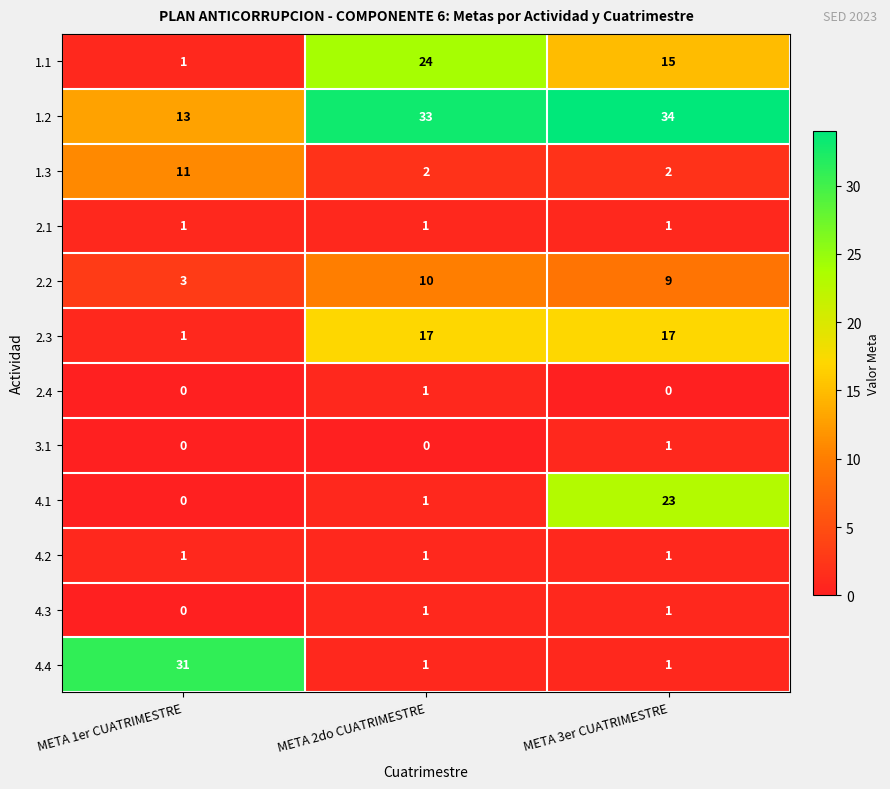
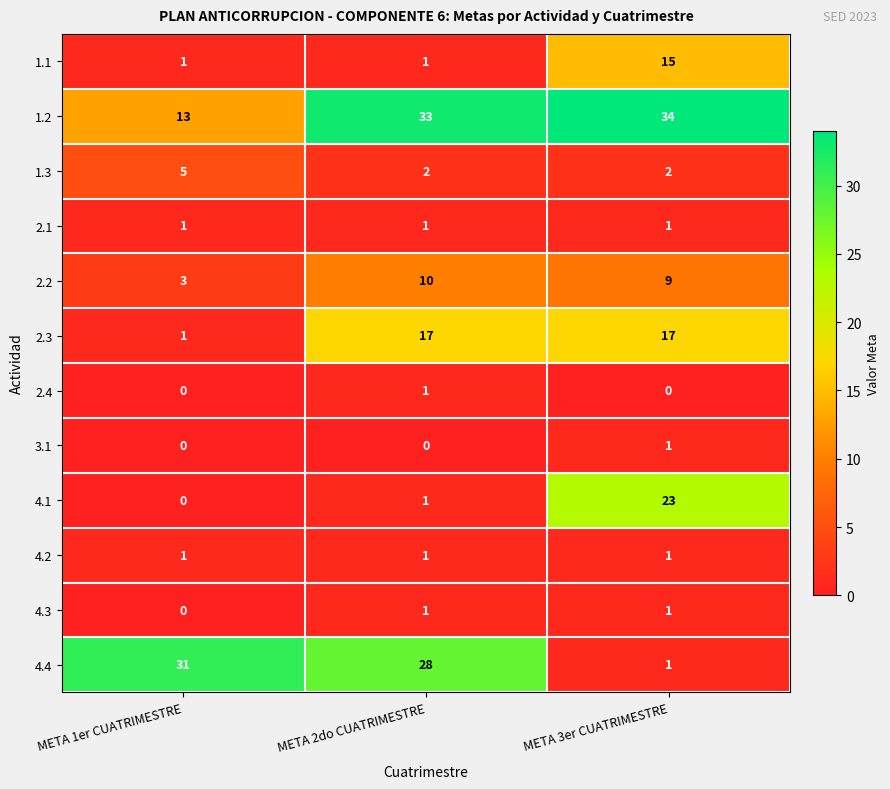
  {
    "1.1": {
      "META 1er CUATRIMESTRE": 1,
-     "META 2do CUATRIMESTRE": 24,
+     "META 2do CUATRIMESTRE": 1,
      "META 3er CUATRIMESTRE": 15
    },
    "1.2": {
      "META 1er CUATRIMESTRE": 13,
      "META 2do CUATRIMESTRE": 33,
      "META 3er CUATRIMESTRE": 34
    },
    "1.3": {
-     "META 1er CUATRIMESTRE": 11,
+     "META 1er CUATRIMESTRE": 5,
      "META 2do CUATRIMESTRE": 2,
      "META 3er CUATRIMESTRE": 2
    },
    "2.1": {
      "META 1er CUATRIMESTRE": 1,
      "META 2do CUATRIMESTRE": 1,
      "META 3er CUATRIMESTRE": 1
    },
    "2.2": {
      "META 1er CUATRIMESTRE": 3,
      "META 2do CUATRIMESTRE": 10,
      "META 3er CUATRIMESTRE": 9
    },
    "2.3": {
      "META 1er CUATRIMESTRE": 1,
      "META 2do CUATRIMESTRE": 17,
      "META 3er CUATRIMESTRE": 17
    },
    "2.4": {
      "META 1er CUATRIMESTRE": 0,
      "META 2do CUATRIMESTRE": 1,
      "META 3er CUATRIMESTRE": 0
    },
    "3.1": {
      "META 1er CUATRIMESTRE": 0,
      "META 2do CUATRIMESTRE": 0,
      "META 3er CUATRIMESTRE": 1
    },
    "4.1": {
      "META 1er CUATRIMESTRE": 0,
      "META 2do CUATRIMESTRE": 1,
      "META 3er CUATRIMESTRE": 23
    },
    "4.2": {
      "META 1er CUATRIMESTRE": 1,
      "META 2do CUATRIMESTRE": 1,
      "META 3er CUATRIMESTRE": 1
    },
    "4.3": {
      "META 1er CUATRIMESTRE": 0,
      "META 2do CUATRIMESTRE": 1,
      "META 3er CUATRIMESTRE": 1
    },
    "4.4": {
      "META 1er CUATRIMESTRE": 31,
-     "META 2do CUATRIMESTRE": 1,
+     "META 2do CUATRIMESTRE": 28,
      "META 3er CUATRIMESTRE": 1
    }
  }
